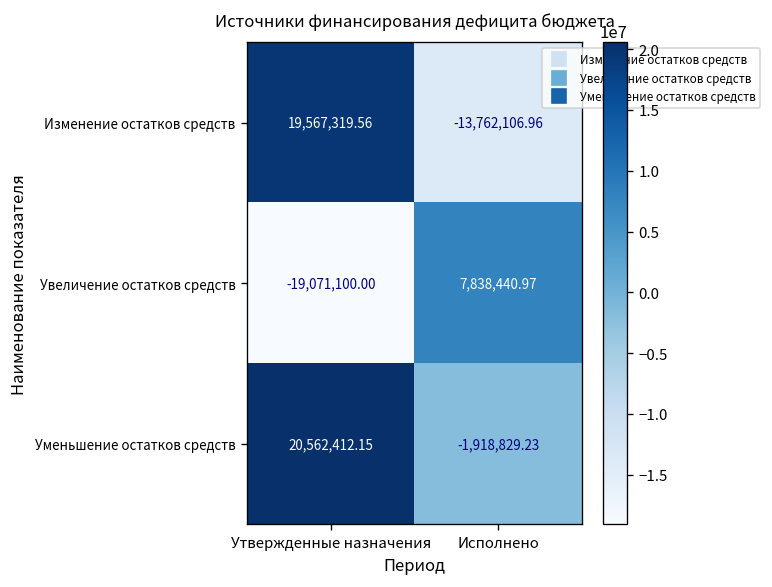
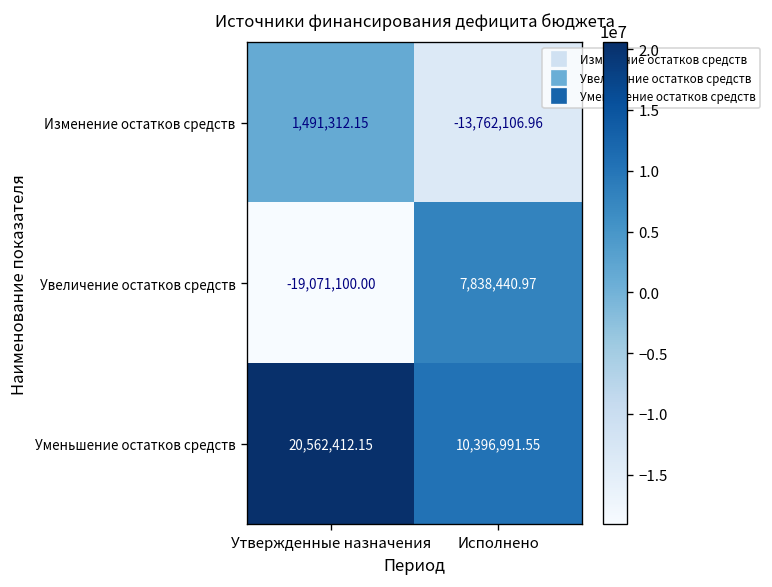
  {
    "Изменение остатков средств": {
-     "Утвержденные назначения": "19,567,319.56",
+     "Утвержденные назначения": "1,491,312.15",
      "Исполнено": "-13,762,106.96"
    },
    "Увеличение остатков средств": {
      "Утвержденные назначения": "-19,071,100.00",
      "Исполнено": "7,838,440.97"
    },
    "Уменьшение остатков средств": {
      "Утвержденные назначения": "20,562,412.15",
-     "Исполнено": "-1,918,829.23"
+     "Исполнено": "10,396,991.55"
    }
  }
